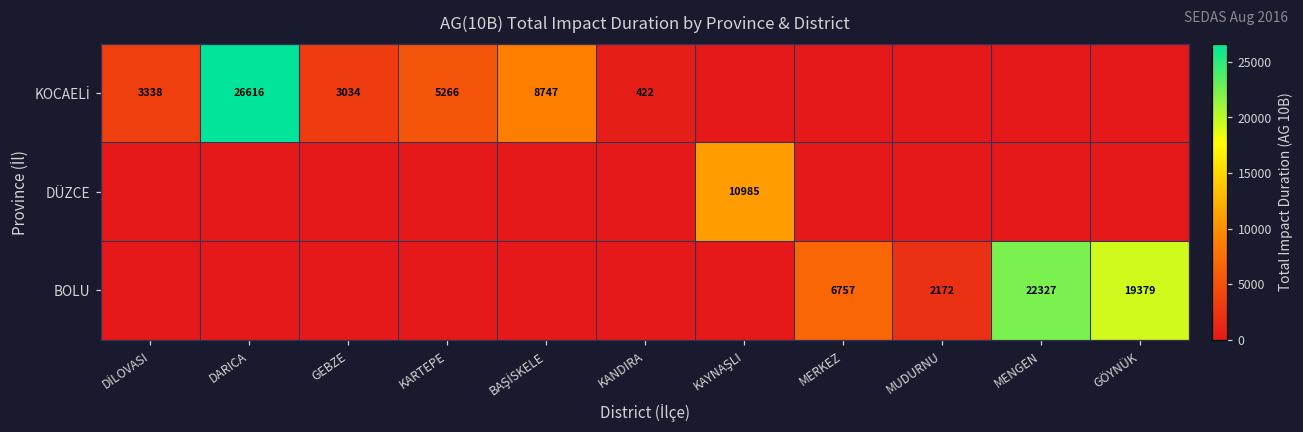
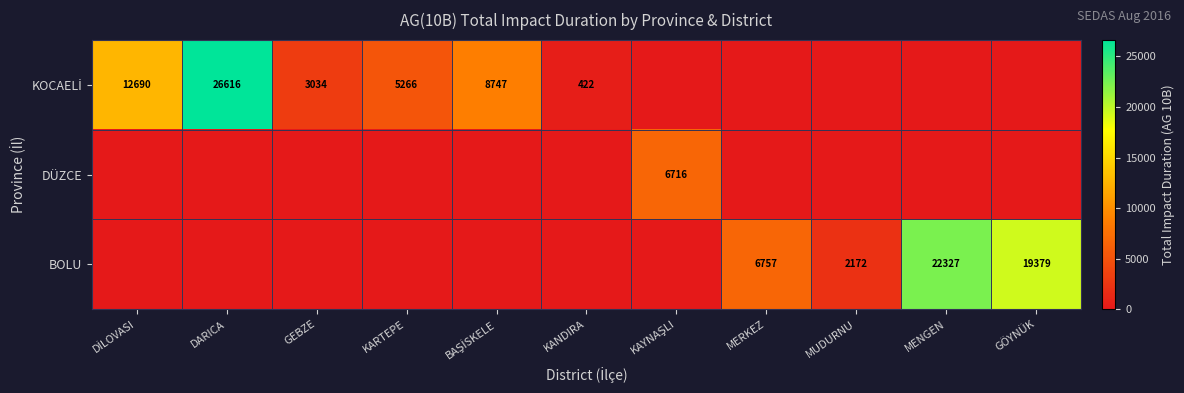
  {
    "KOCAELİ": {
-     "DİLOVASI": 3338,
+     "DİLOVASI": 12690,
      "DARICA": 26616,
      "GEBZE": 3034,
      "KARTEPE": 5266,
      "BAŞİSKELE": 8747,
      "KANDIRA": 422
    },
    "DÜZCE": {
-     "KAYNAŞLI": 10985
+     "KAYNAŞLI": 6716
    },
    "BOLU": {
      "MERKEZ": 6757,
      "MUDURNU": 2172,
      "MENGEN": 22327,
      "GÖYNÜK": 19379
    }
  }
